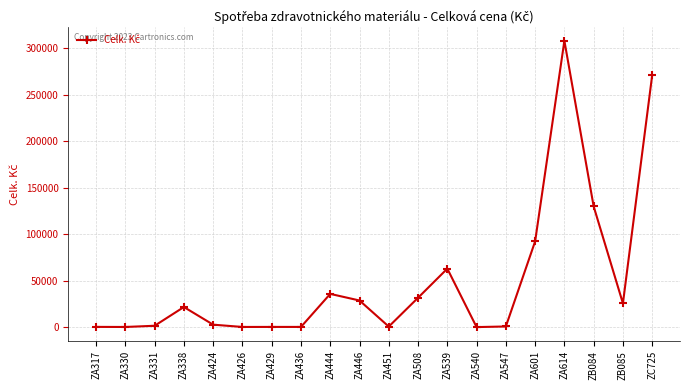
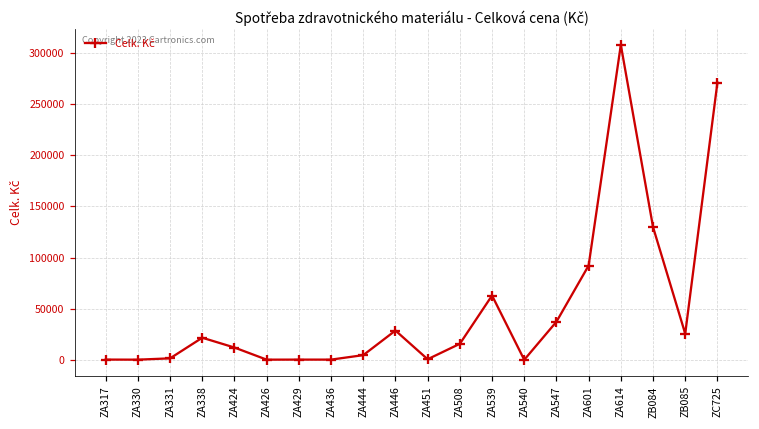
  {
    "ZA317": 0,
    "ZA330": 0,
    "ZA331": 0,
    "ZA338": 20000,
-   "ZA424": 0,
+   "ZA424": 10000,
    "ZA426": 0,
    "ZA429": 0,
    "ZA436": 0,
-   "ZA444": 40000,
+   "ZA444": 0,
    "ZA446": 30000,
    "ZA451": 0,
-   "ZA508": 30000,
+   "ZA508": 20000,
    "ZA539": 60000,
    "ZA540": 0,
-   "ZA547": 0,
+   "ZA547": 40000,
    "ZA601": 90000,
    "ZA614": 310000,
    "ZB084": 130000,
    "ZB085": 30000,
    "ZC725": 270000
  }
